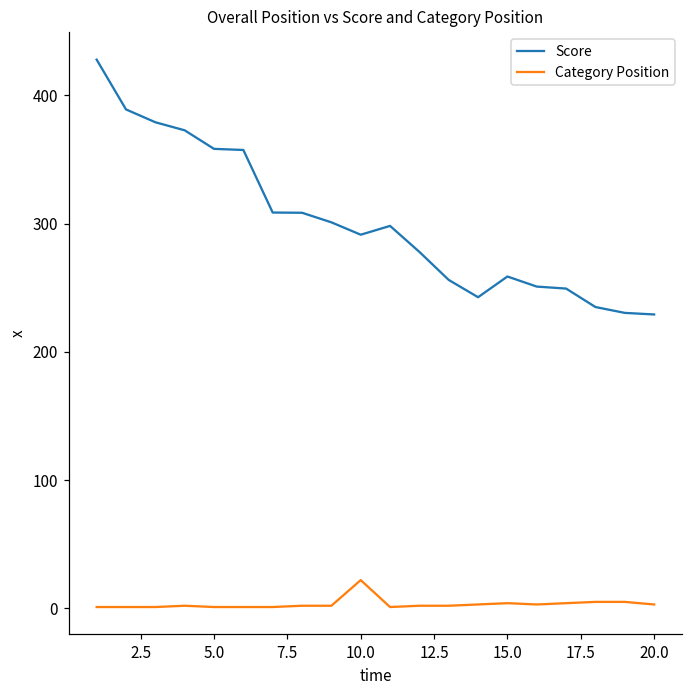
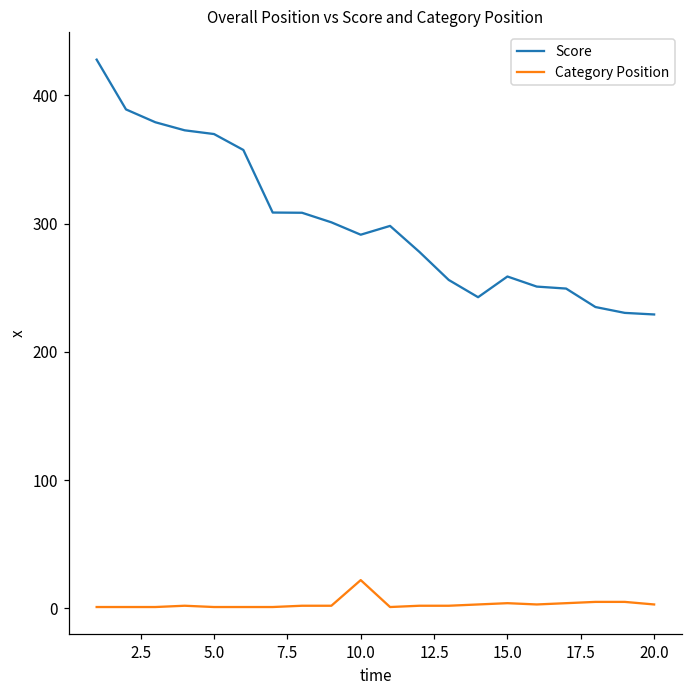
  {
    "Score": {
-     "5.0": 358,
+     "5.0": 370,
      "10.0": 291,
      "15.0": 259,
      "20.0": 229
    },
    "Category Position": {
      "5.0": 1,
      "10.0": 22,
      "15.0": 4,
      "20.0": 3
    }
  }
